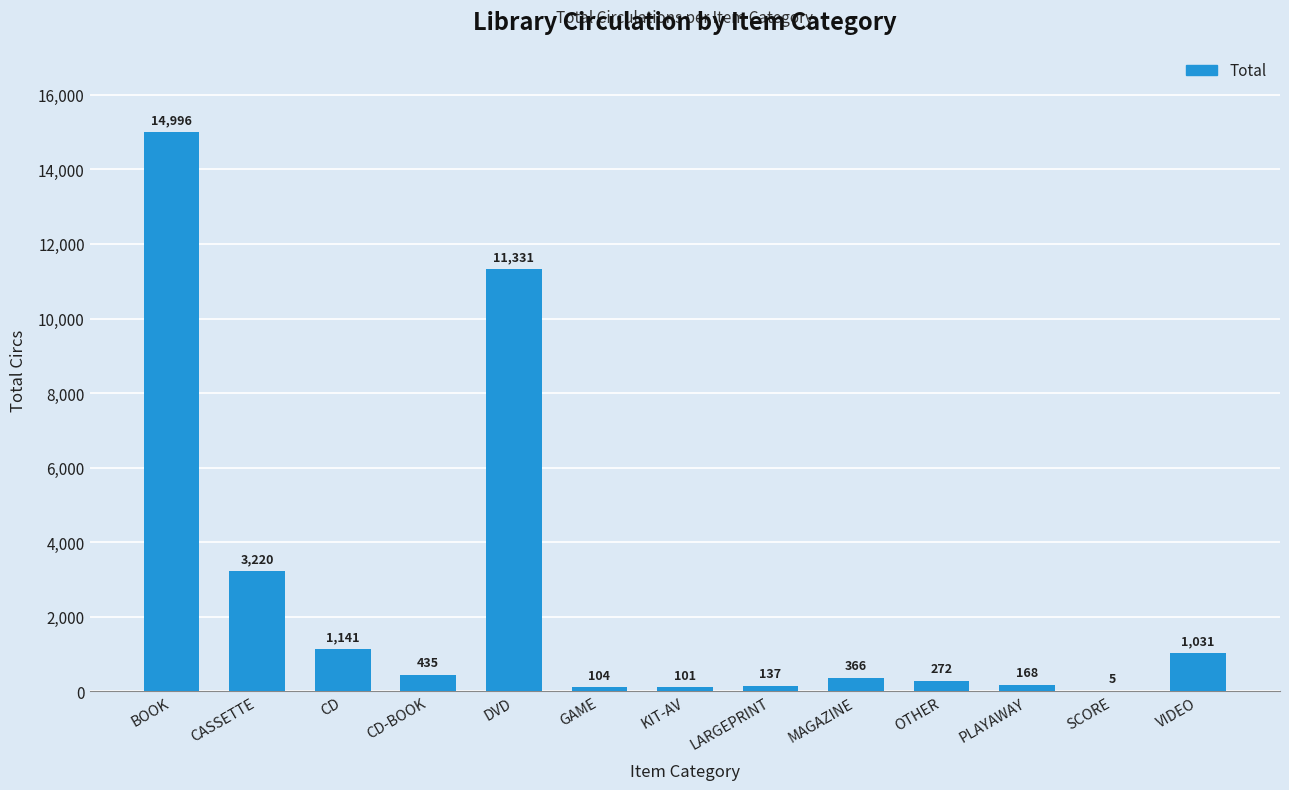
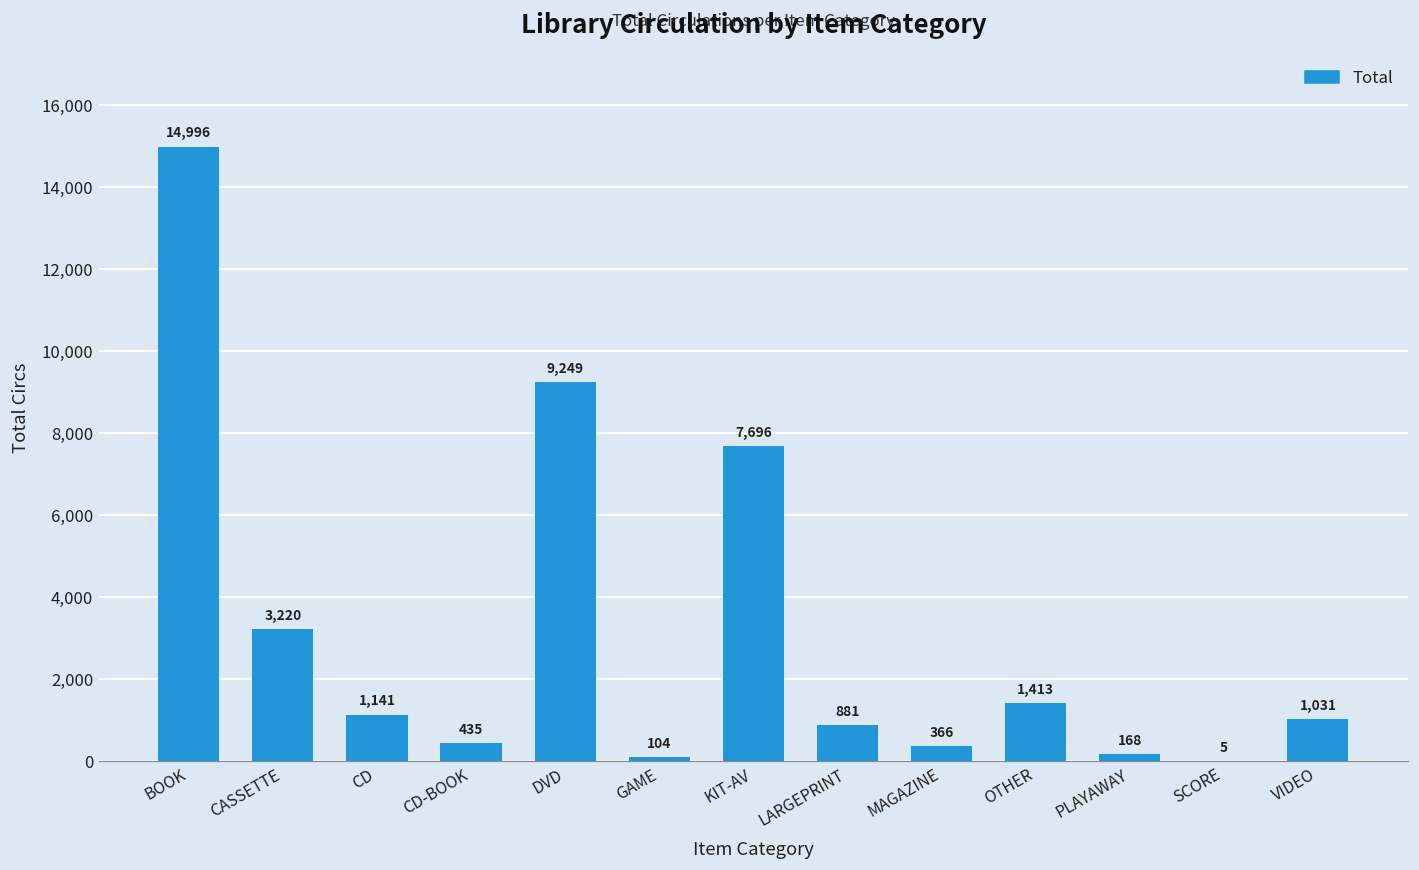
  {
    "BOOK": "14,996",
    "CASSETTE": "3,220",
    "CD": "1,141",
    "CD-BOOK": "435",
-   "DVD": "11,331",
+   "DVD": "9,249",
    "GAME": "104",
-   "KIT-AV": "101",
-   "LARGEPRINT": "137",
+   "KIT-AV": "7,696",
+   "LARGEPRINT": "881",
    "MAGAZINE": "366",
-   "OTHER": "272",
+   "OTHER": "1,413",
    "PLAYAWAY": "168",
    "SCORE": "5",
    "VIDEO": "1,031"
  }
